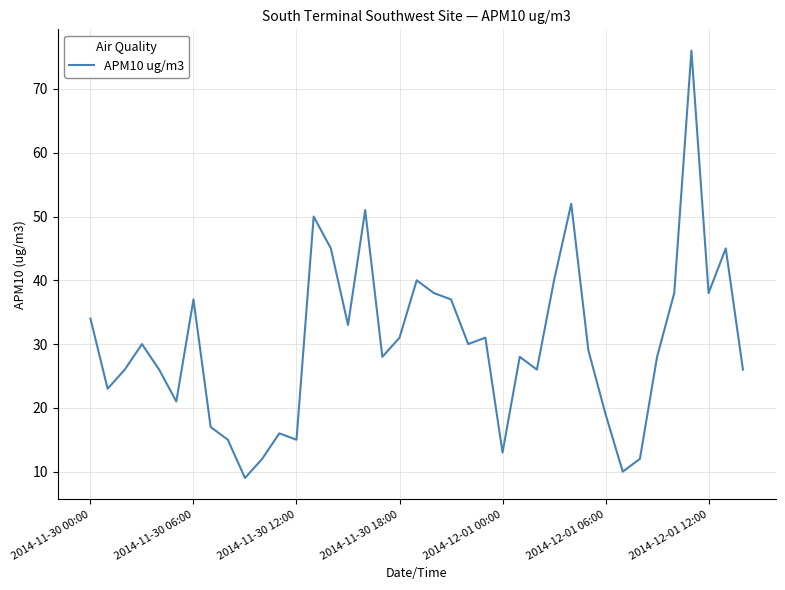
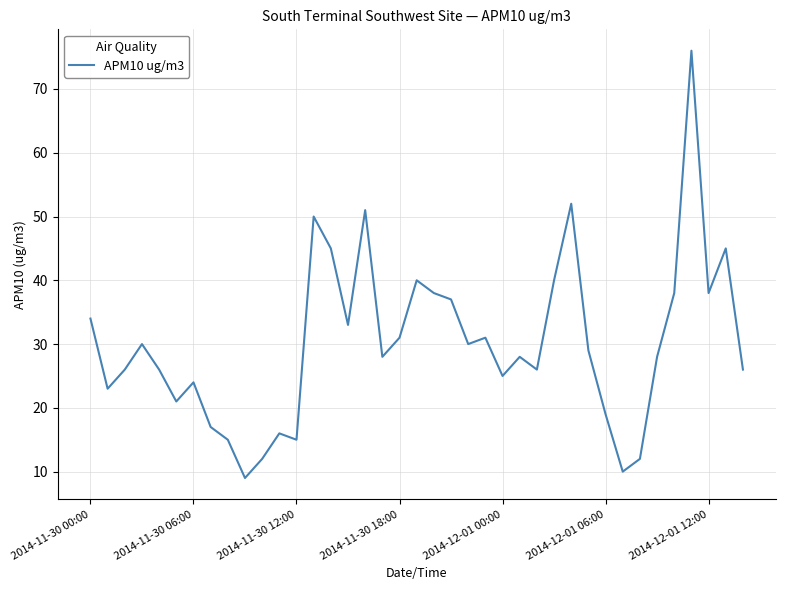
  {
    "2014-11-30 00:00": 34,
-   "2014-11-30 06:00": 37,
+   "2014-11-30 06:00": 24,
    "2014-11-30 12:00": 15,
    "2014-11-30 18:00": 31,
-   "2014-12-01 00:00": 13,
+   "2014-12-01 00:00": 25,
    "2014-12-01 06:00": 19,
    "2014-12-01 12:00": 38
  }
